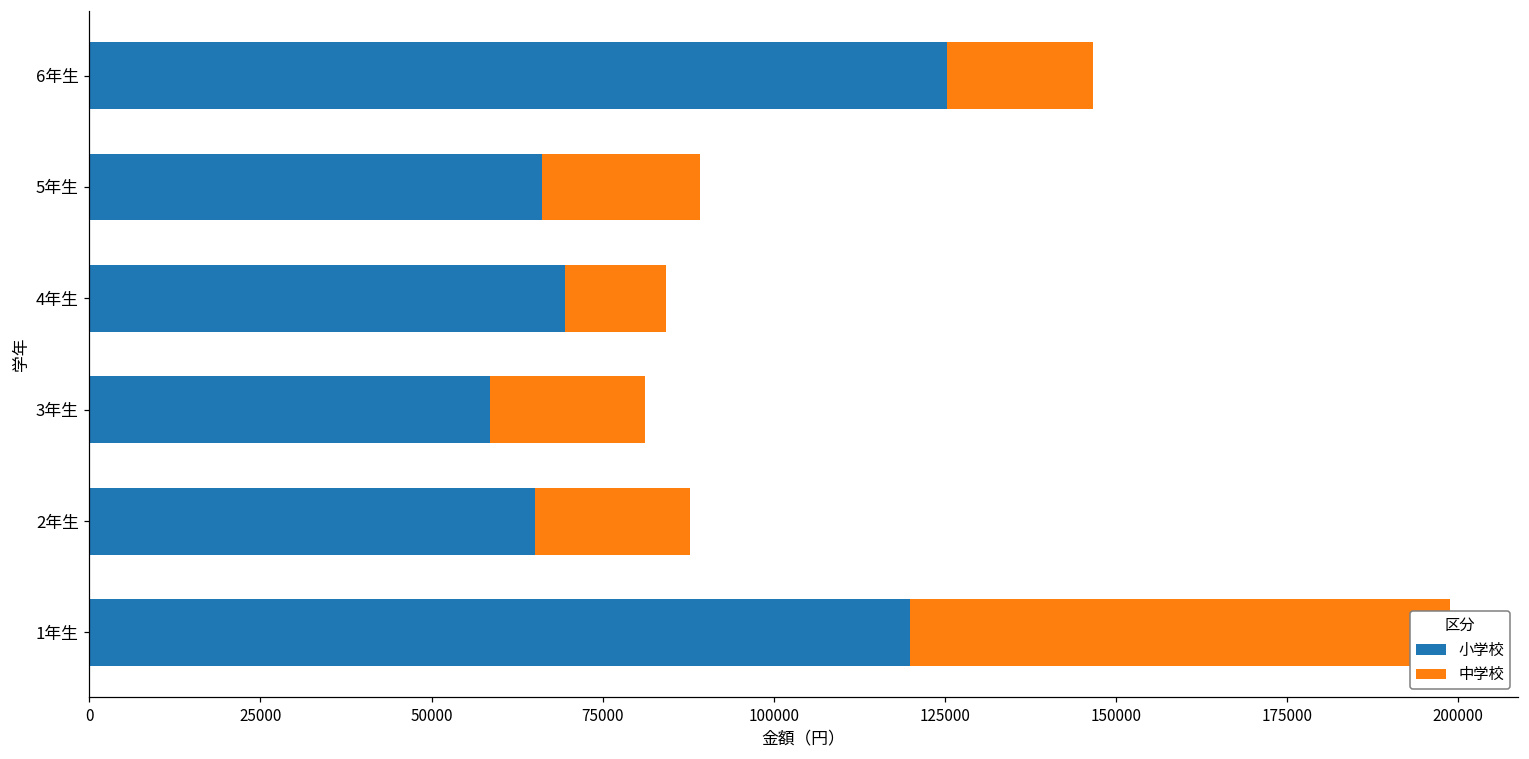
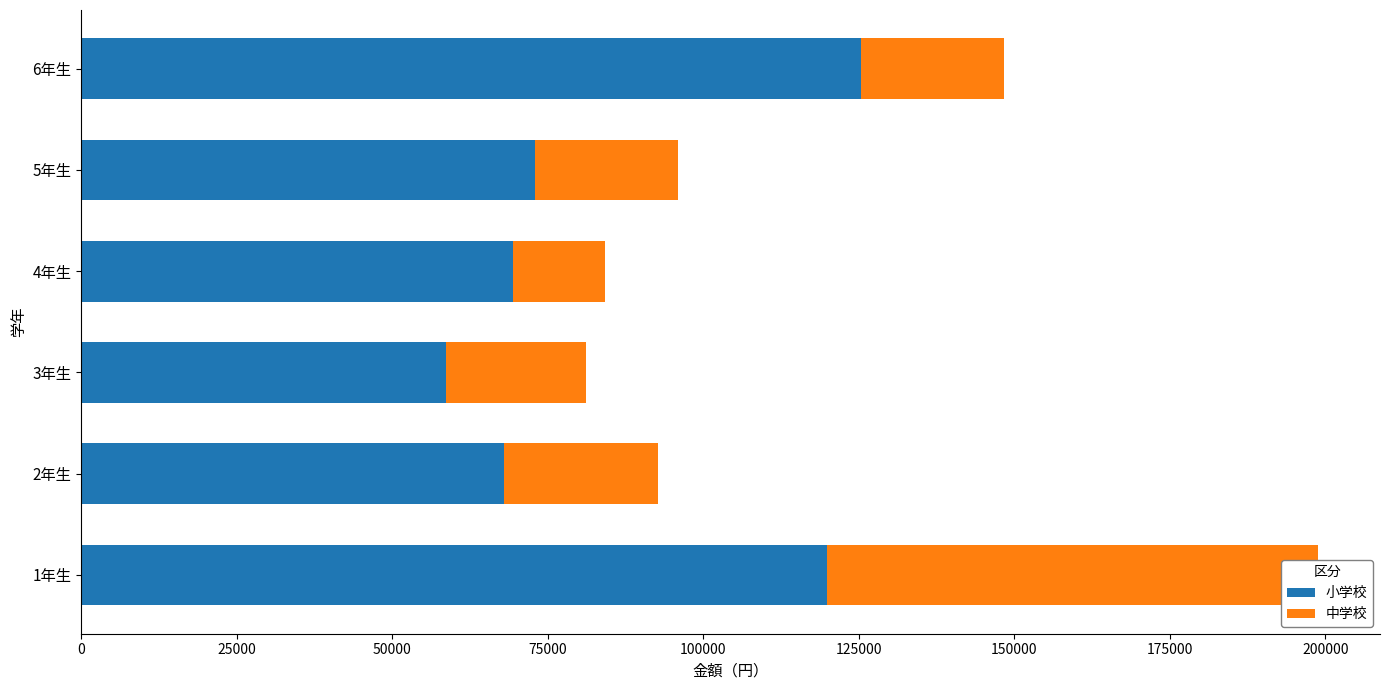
  {
    "小学校": {
      "6年生": 125000,
-     "5年生": 66000,
+     "5年生": 73000,
      "4年生": 69000,
      "3年生": 59000,
-     "2年生": 65000,
+     "2年生": 68000,
      "1年生": 120000
    },
    "中学校": {
-     "6年生": 21000,
+     "6年生": 23000,
      "5年生": 23000,
      "4年生": 15000,
      "3年生": 23000,
-     "2年生": 23000
+     "2年生": 25000
    }
  }
